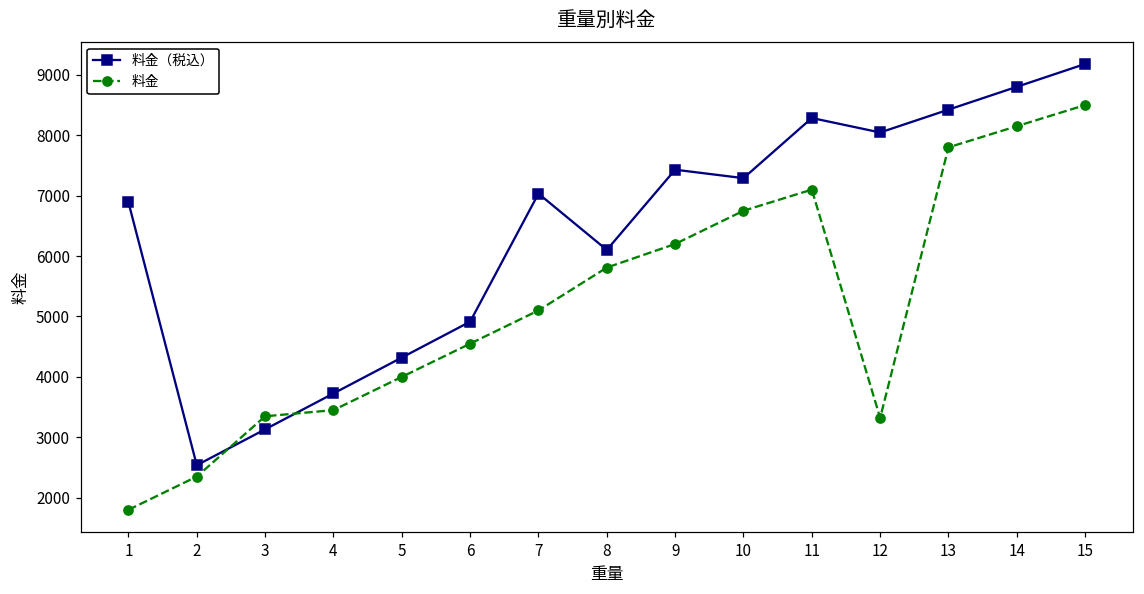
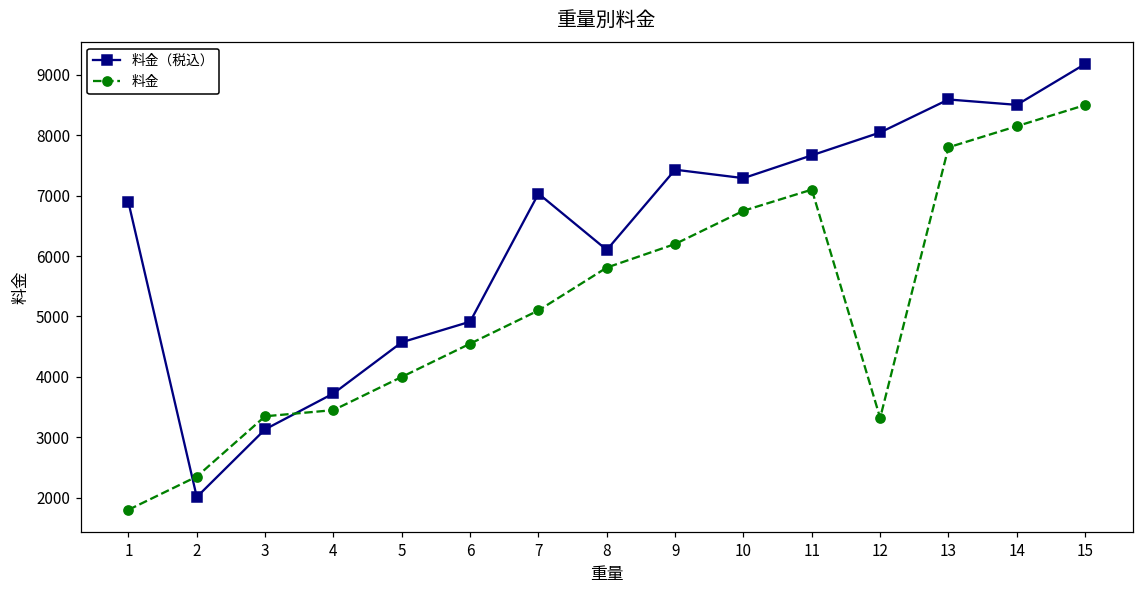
  {
    "料金（税込）": {
      "1": 6900,
-     "2": 2500,
+     "2": 2000,
      "3": 3100,
      "4": 3700,
-     "5": 4300,
+     "5": 4600,
      "6": 4900,
      "7": 7000,
      "8": 6100,
      "9": 7400,
      "10": 7300,
-     "11": 8300,
+     "11": 7700,
      "12": 8000,
-     "13": 8400,
-     "14": 8800,
+     "13": 8600,
+     "14": 8500,
      "15": 9200
    },
    "料金": {
      "1": 1800,
      "2": 2400,
      "3": 3300,
      "4": 3500,
      "5": 4000,
      "6": 4600,
      "7": 5100,
      "8": 5800,
      "9": 6200,
      "10": 6800,
      "11": 7100,
      "12": 3300,
      "13": 7800,
      "14": 8200,
      "15": 8500
    }
  }
